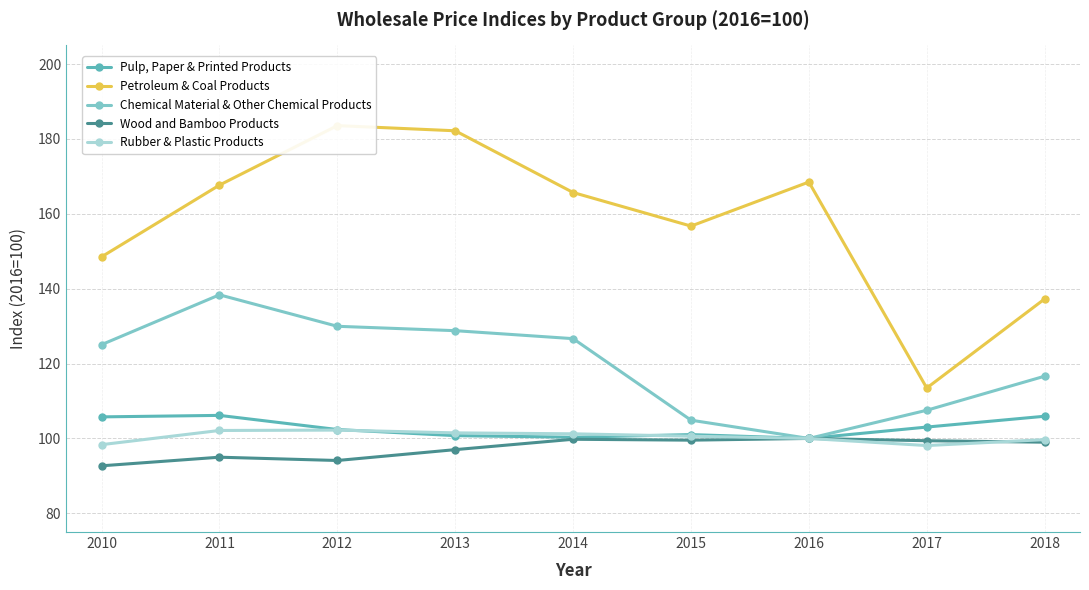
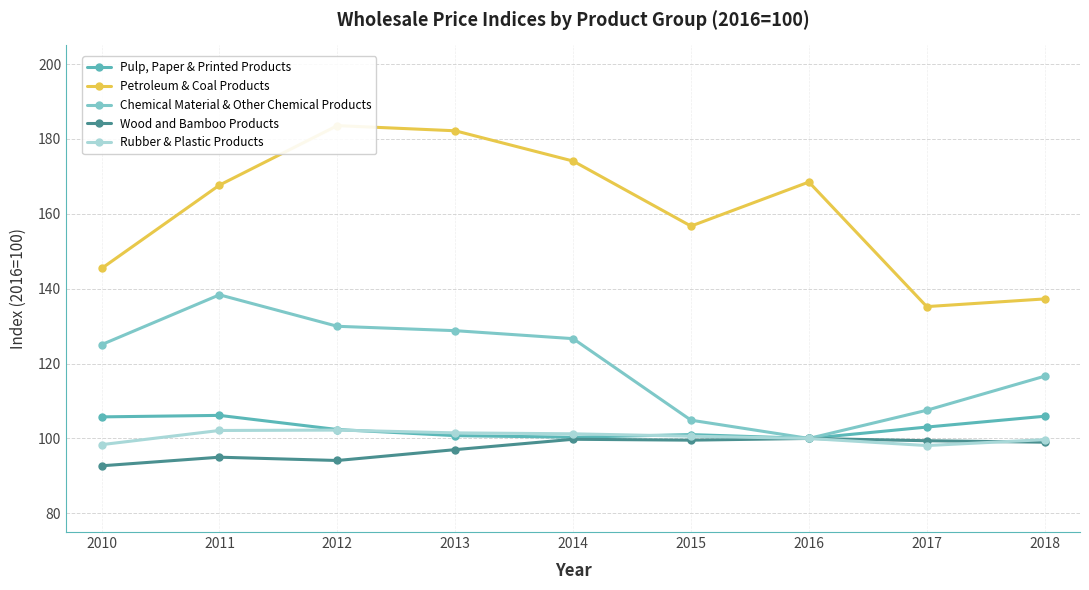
  {
    "Petroleum & Coal Products": {
-     "2010": 149,
+     "2010": 145,
      "2011": 168,
      "2013": 182,
-     "2014": 166,
+     "2014": 174,
      "2015": 157,
      "2016": 169,
-     "2017": 113,
+     "2017": 135,
      "2018": 137
    }
  }
